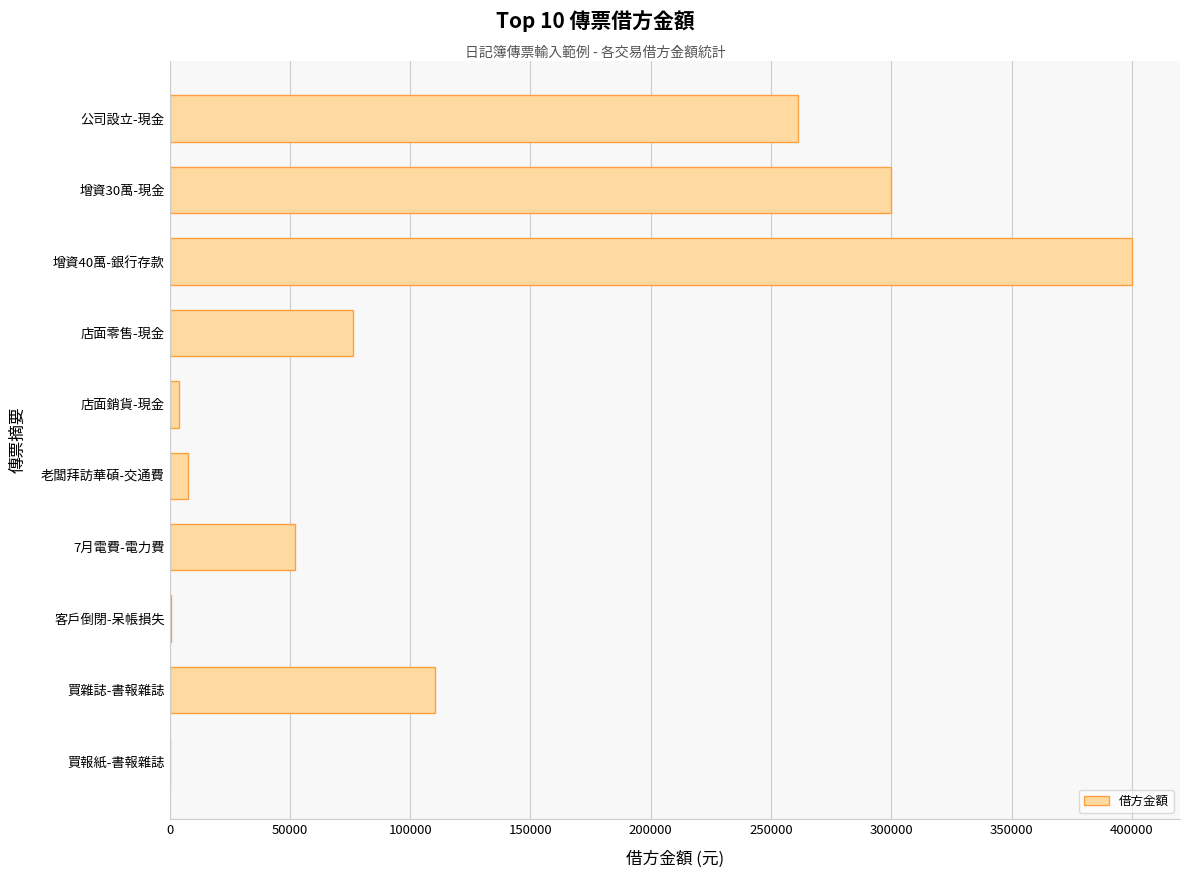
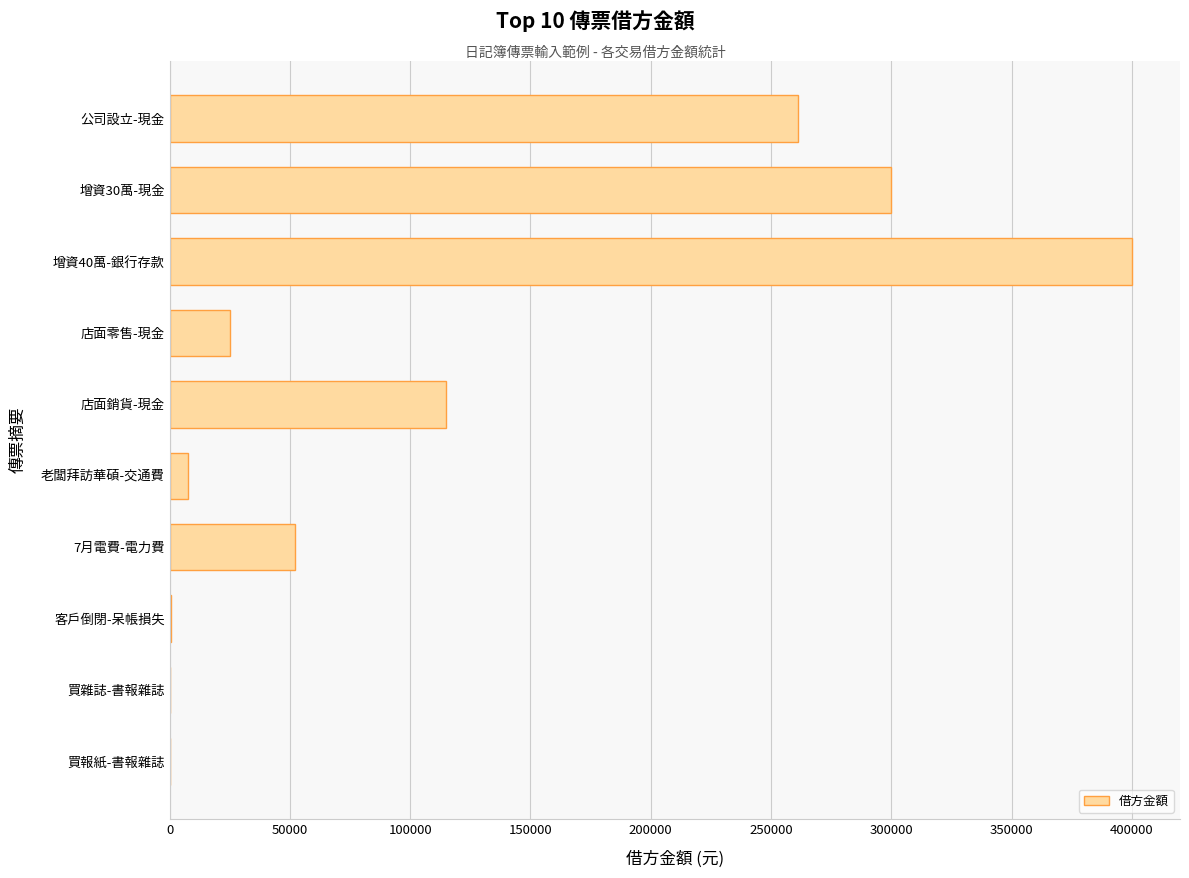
  {
    "公司設立-現金": 261000,
    "增資30萬-現金": 300000,
    "增資40萬-銀行存款": 400000,
-   "店面零售-現金": 76000,
-   "店面銷貨-現金": 4000,
+   "店面零售-現金": 25000,
+   "店面銷貨-現金": 115000,
    "老闆拜訪華碩-交通費": 8000,
    "7月電費-電力費": 52000,
-   "買雜誌-書報雜誌": 110000
+   "買雜誌-書報雜誌": 0
  }
